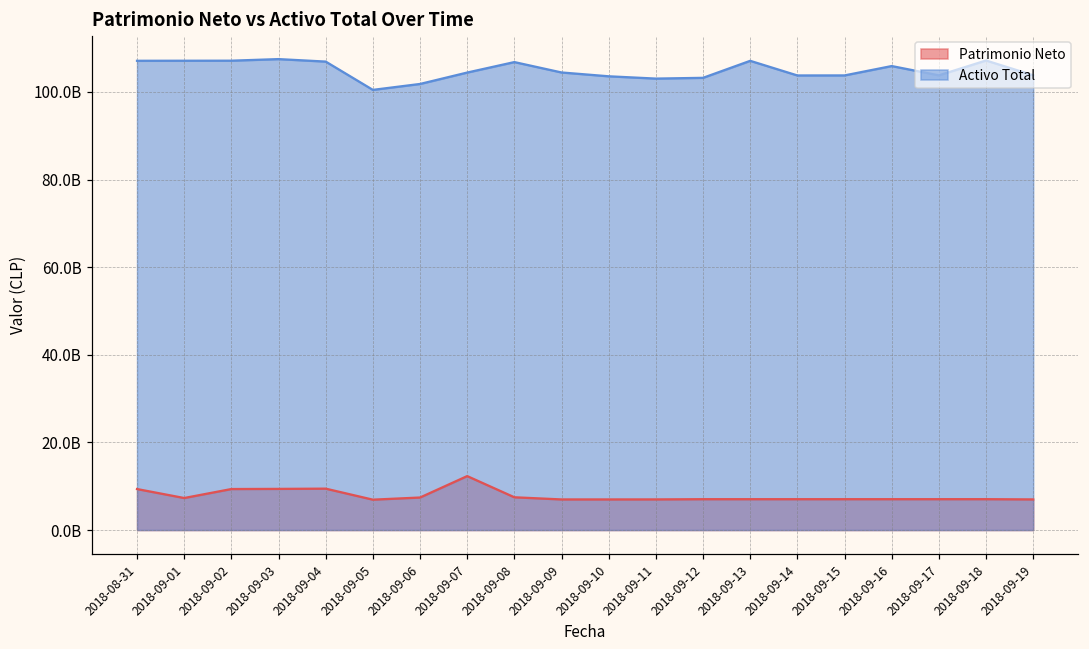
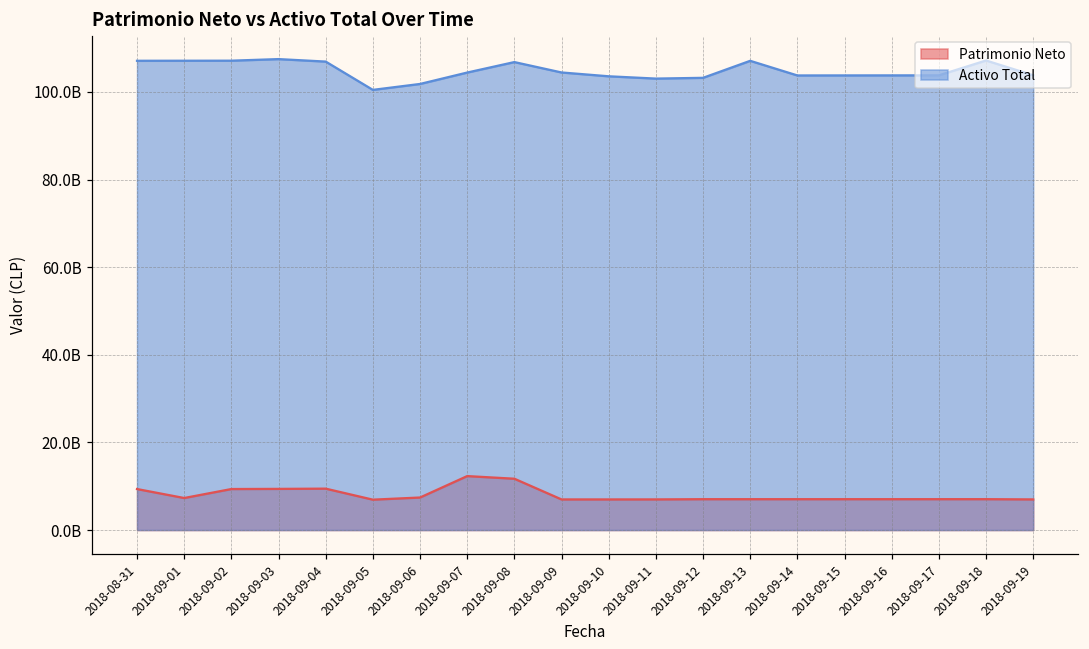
  {
    "Patrimonio Neto": {
      "2018-08-31": 9000000000,
      "2018-09-01": 7000000000,
      "2018-09-02": 9000000000,
      "2018-09-03": 9000000000,
      "2018-09-04": 9000000000,
      "2018-09-05": 7000000000,
      "2018-09-06": 7000000000,
      "2018-09-07": 12000000000,
-     "2018-09-08": 7000000000,
+     "2018-09-08": 12000000000,
      "2018-09-09": 7000000000,
      "2018-09-10": 7000000000,
      "2018-09-11": 7000000000,
      "2018-09-12": 7000000000,
      "2018-09-13": 7000000000,
      "2018-09-14": 7000000000,
      "2018-09-15": 7000000000,
      "2018-09-16": 7000000000,
      "2018-09-17": 7000000000,
      "2018-09-18": 7000000000,
      "2018-09-19": 7000000000
    },
    "Activo Total": {
      "2018-08-31": 107000000000,
      "2018-09-01": 107000000000,
      "2018-09-02": 107000000000,
      "2018-09-03": 107000000000,
      "2018-09-04": 107000000000,
      "2018-09-05": 100000000000,
      "2018-09-06": 102000000000,
      "2018-09-07": 104000000000,
      "2018-09-08": 107000000000,
      "2018-09-09": 104000000000,
      "2018-09-10": 104000000000,
      "2018-09-11": 103000000000,
      "2018-09-12": 103000000000,
      "2018-09-13": 107000000000,
      "2018-09-14": 104000000000,
      "2018-09-15": 104000000000,
-     "2018-09-16": 106000000000
+     "2018-09-16": 104000000000
    }
  }
